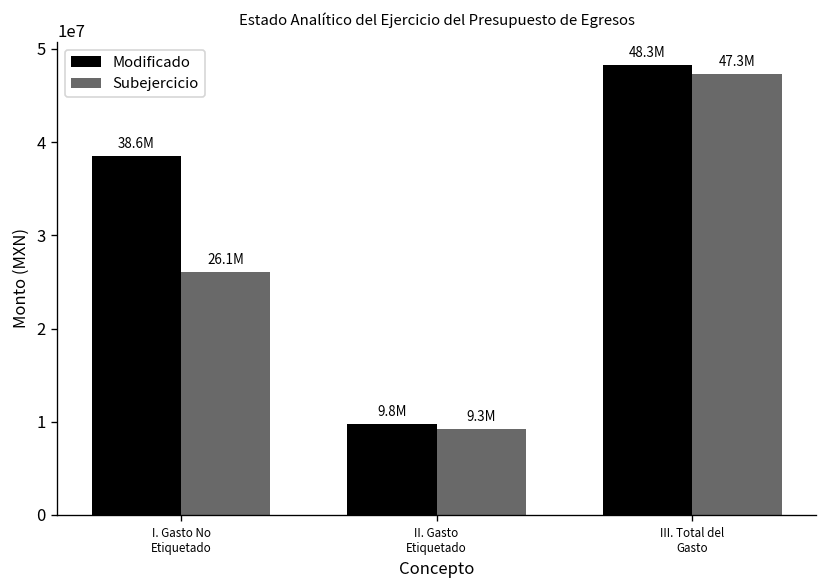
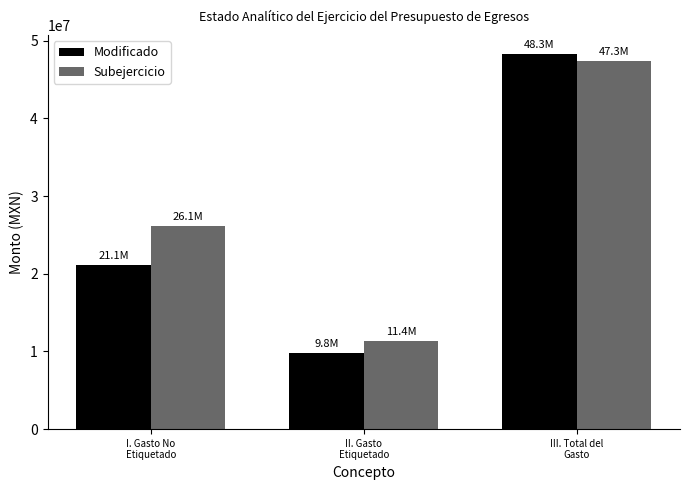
  {
    "Modificado": {
-     "I. Gasto No Etiquetado": "38.6M",
+     "I. Gasto No Etiquetado": "21.1M",
      "II. Gasto Etiquetado": "9.8M",
      "III. Total del Gasto": "48.3M"
    },
    "Subejercicio": {
      "I. Gasto No Etiquetado": "26.1M",
-     "II. Gasto Etiquetado": "9.3M",
+     "II. Gasto Etiquetado": "11.4M",
      "III. Total del Gasto": "47.3M"
    }
  }
